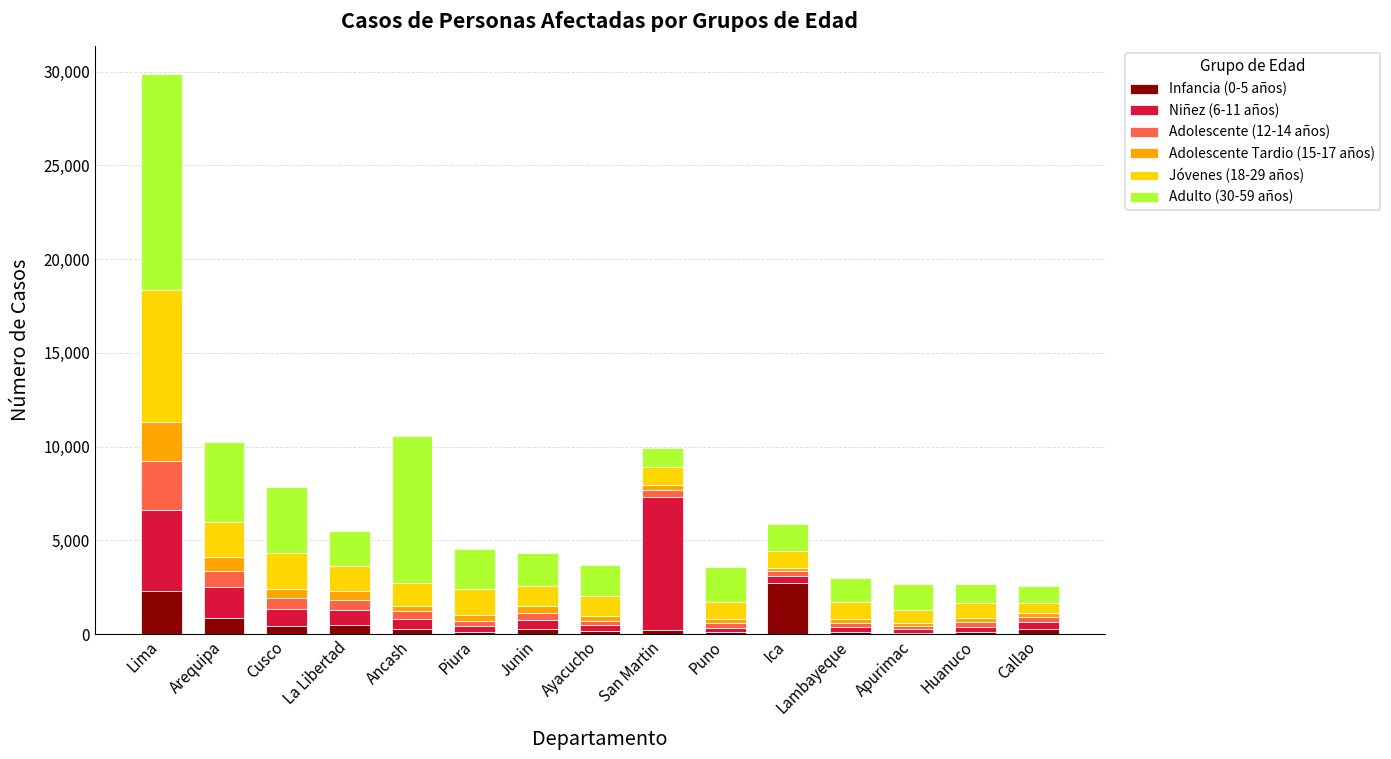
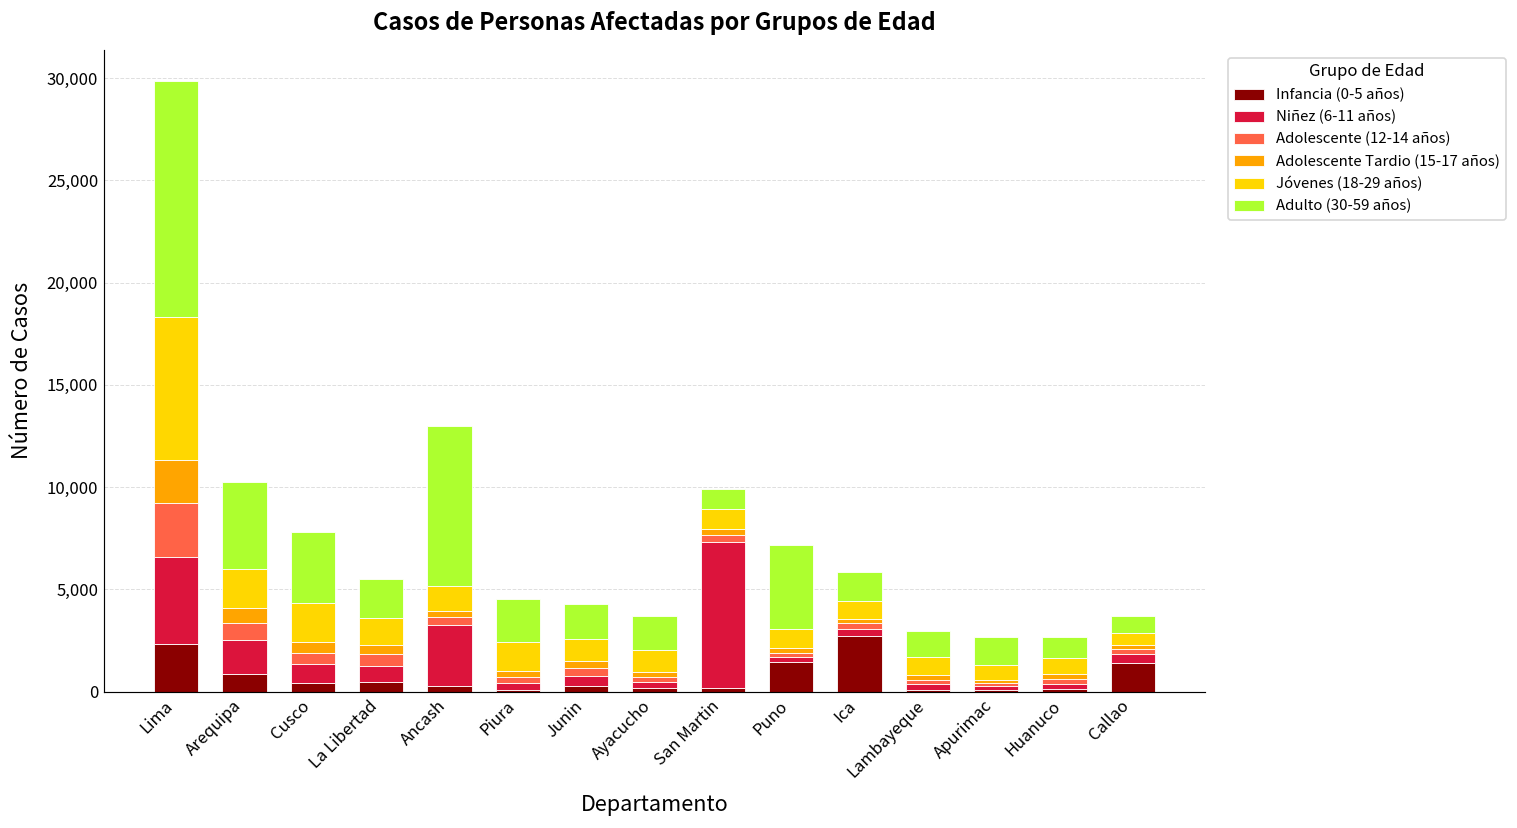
  {
    "Infancia (0-5 años)": {
      "Lima": "2,300",
      "Arequipa": "900",
      "Cusco": "400",
      "La Libertad": "500",
      "Ancash": "300",
      "Junin": "300",
      "Ayacucho": "200",
      "San Martin": "200",
-     "Puno": "100",
+     "Puno": "1,400",
      "Ica": "2,700",
-     "Callao": "200"
+     "Callao": "1,400"
    },
    "Niñez (6-11 años)": {
      "Lima": "4,300",
      "Arequipa": "1,700",
      "Cusco": "900",
      "La Libertad": "800",
-     "Ancash": "500",
+     "Ancash": "3,000",
      "Piura": "300",
      "Junin": "500",
      "Ayacucho": "300",
      "San Martin": "7,100",
      "Puno": "300",
      "Ica": "400",
      "Lambayeque": "300",
      "Apurimac": "200",
      "Huanuco": "300",
      "Callao": "400"
    },
    "Adolescente (12-14 años)": {
      "Lima": "2,600",
      "Arequipa": "900",
      "Cusco": "600",
      "La Libertad": "600",
      "Ancash": "400",
      "Piura": "300",
      "Junin": "400",
      "Ayacucho": "300",
      "San Martin": "300",
      "Puno": "200",
      "Ica": "300",
      "Lambayeque": "200",
      "Huanuco": "200",
      "Callao": "200"
    },
    "Adulto (30-59 años)": {
      "Lima": "11,600",
      "Arequipa": "4,300",
      "Cusco": "3,500",
      "La Libertad": "1,900",
      "Ancash": "7,800",
      "Piura": "2,100",
      "Junin": "1,700",
      "Ayacucho": "1,700",
      "San Martin": "1,000",
-     "Puno": "1,900",
+     "Puno": "4,100",
      "Ica": "1,400",
      "Lambayeque": "1,300",
      "Apurimac": "1,400",
      "Huanuco": "1,000",
      "Callao": "900"
    }
  }
